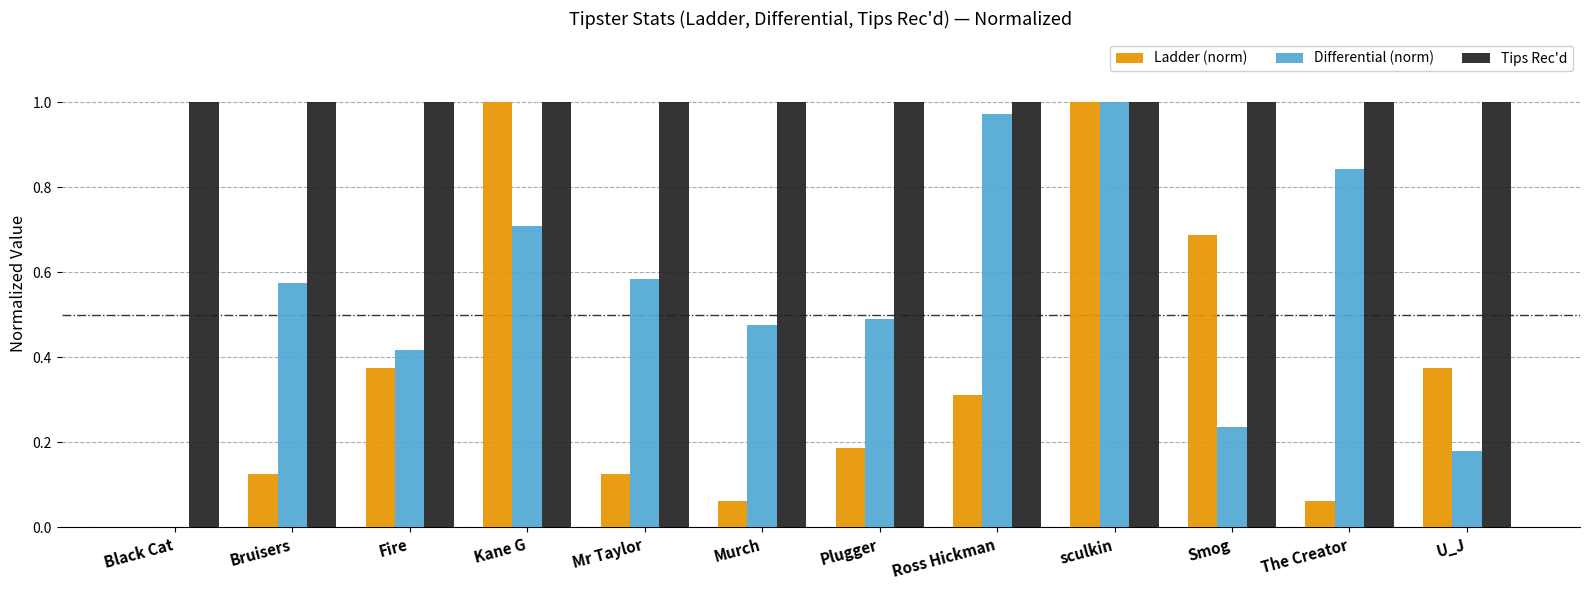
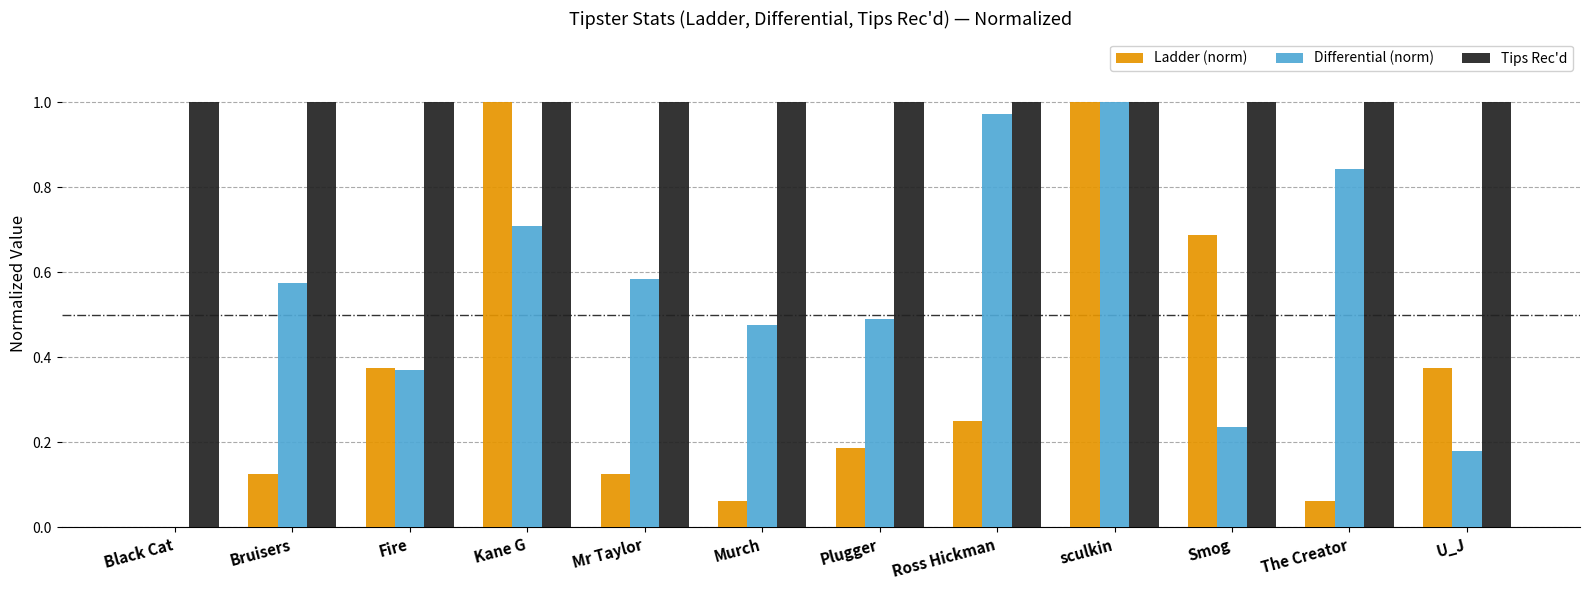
  {
    "Ladder (norm)": {
      "Black Cat": 0.00,
      "Bruisers": 0.13,
      "Fire": 0.38,
      "Kane G": 1.00,
      "Mr Taylor": 0.13,
      "Murch": 0.06,
      "Plugger": 0.19,
-     "Ross Hickman": 0.31,
+     "Ross Hickman": 0.25,
      "sculkin": 1.00,
      "Smog": 0.69,
      "The Creator": 0.06,
      "U_J": 0.38
    },
    "Differential (norm)": {
      "Black Cat": 0.00,
      "Bruisers": 0.57,
-     "Fire": 0.42,
+     "Fire": 0.37,
      "Kane G": 0.71,
      "Mr Taylor": 0.58,
      "Murch": 0.48,
      "Plugger": 0.49,
      "Ross Hickman": 0.97,
      "sculkin": 1.00,
      "Smog": 0.24,
      "The Creator": 0.84,
      "U_J": 0.18
    },
    "Tips Rec'd": {
      "Black Cat": 1.00,
      "Bruisers": 1.00,
      "Fire": 1.00,
      "Kane G": 1.00,
      "Mr Taylor": 1.00,
      "Murch": 1.00,
      "Plugger": 1.00,
      "Ross Hickman": 1.00,
      "sculkin": 1.00,
      "Smog": 1.00,
      "The Creator": 1.00,
      "U_J": 1.00
    }
  }
